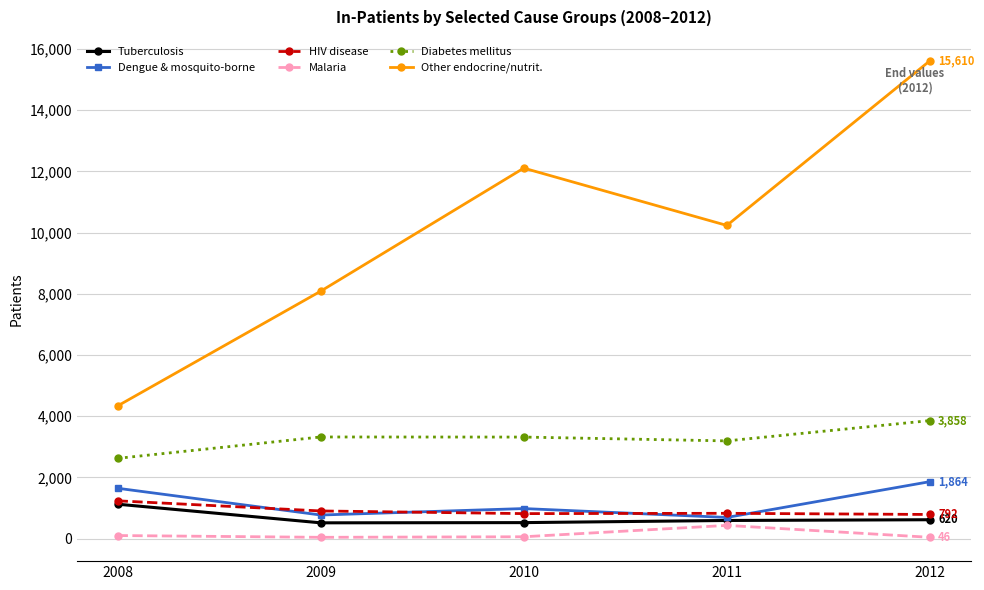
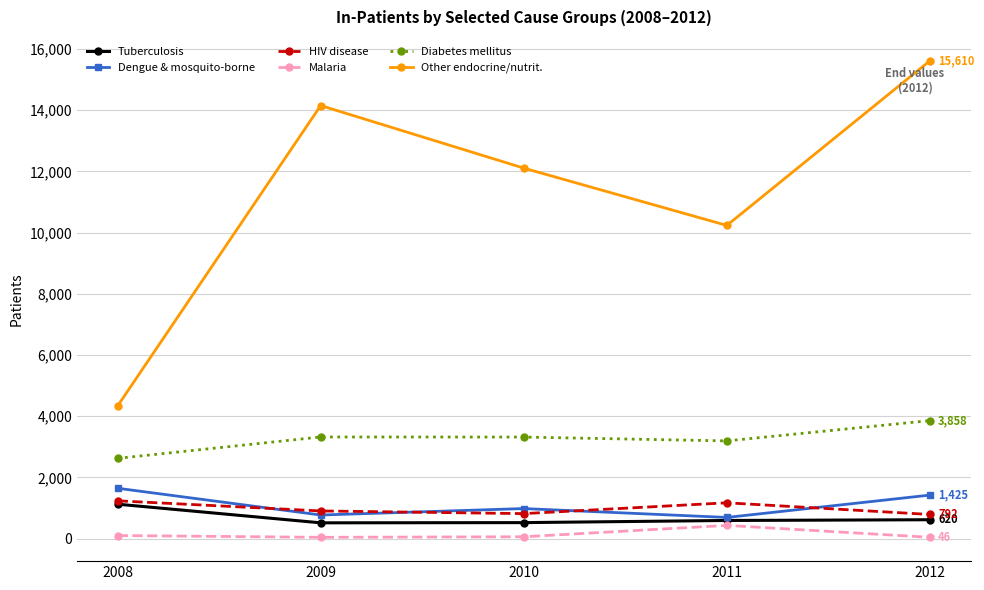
  {
    "Tuberculosis": {
      "2008": "1,100",
      "2009": "500",
      "2010": "500",
      "2011": "600"
    },
    "Dengue & mosquito-borne": {
-     "2012": "1,864"
+     "2012": "1,425"
    },
    "HIV disease": {
      "2008": "1,200",
      "2009": "900",
      "2010": "800",
-     "2011": "800"
+     "2011": "1,200"
    },
    "Malaria": {
      "2012": "46"
    },
    "Diabetes mellitus": {
      "2012": "3,858"
    },
    "Other endocrine/nutrit.": {
      "2008": "4,300",
-     "2009": "8,100",
+     "2009": "14,100",
      "2010": "12,100",
      "2011": "10,200"
    }
  }
